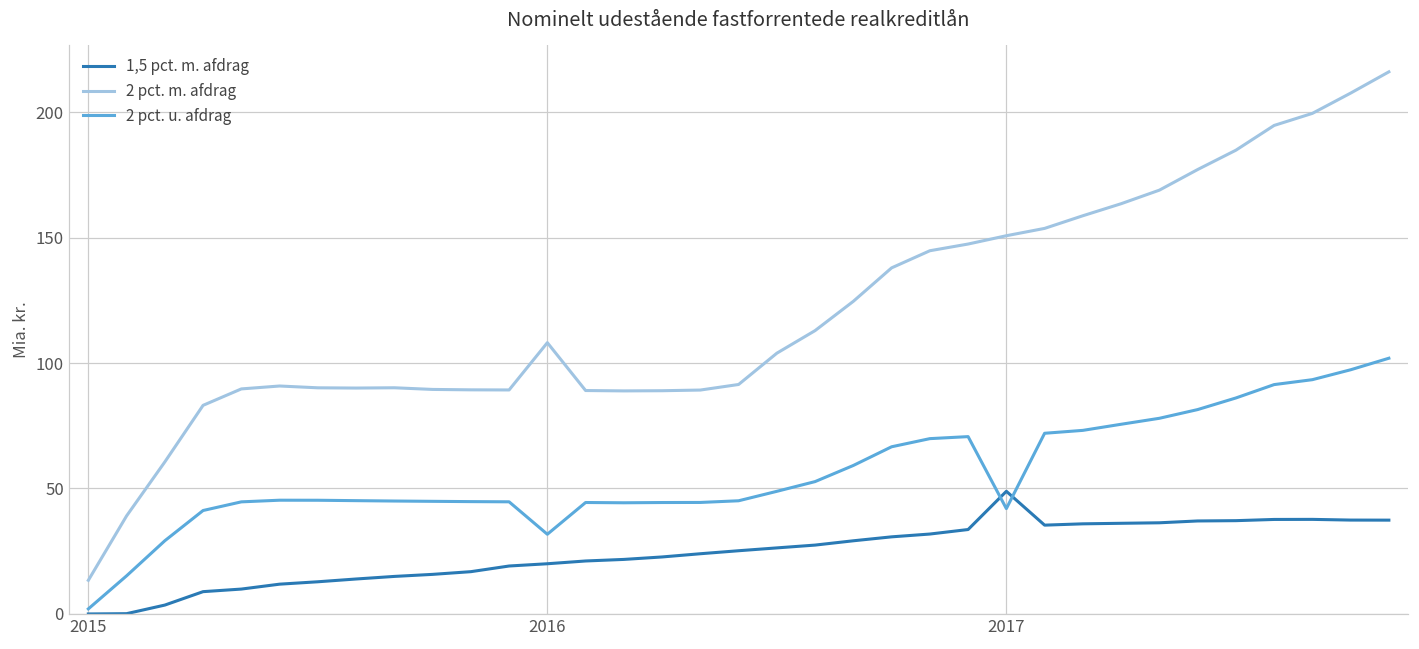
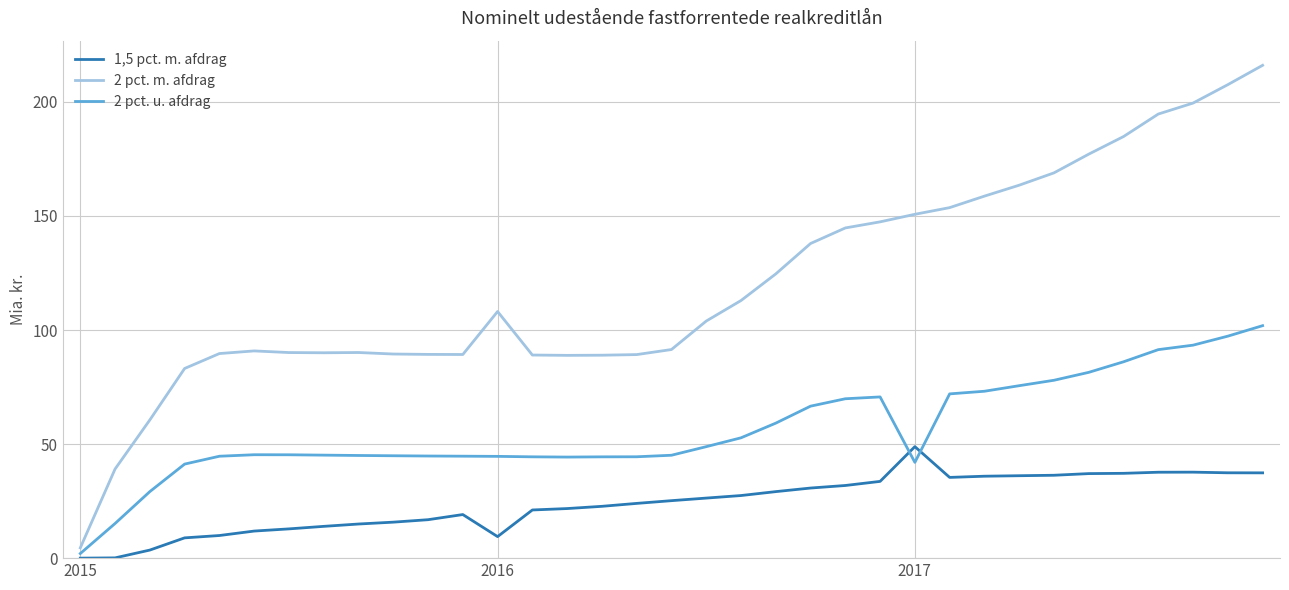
  {
    "1,5 pct. m. afdrag": {
      "2015": 0,
-     "2016": 20,
+     "2016": 9,
      "2017": 49
    },
    "2 pct. m. afdrag": {
-     "2015": 13,
+     "2015": 5,
      "2016": 108,
      "2017": 151
    },
    "2 pct. u. afdrag": {
      "2015": 2,
-     "2016": 32,
+     "2016": 45,
      "2017": 42
    }
  }
